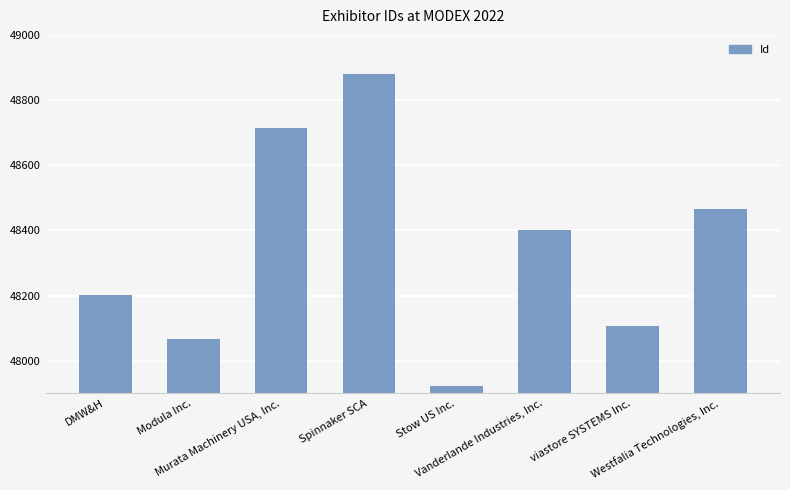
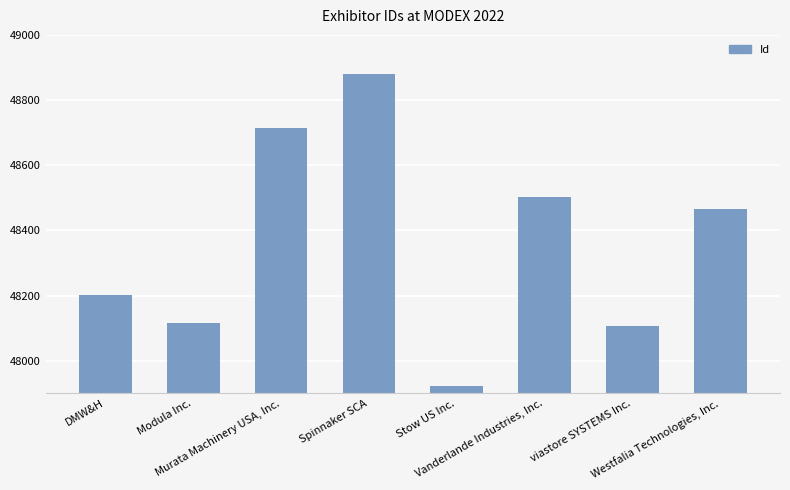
  {
    "DMW&H": 48200,
-   "Modula Inc.": 48070,
+   "Modula Inc.": 48120,
    "Murata Machinery USA, Inc.": 48720,
    "Spinnaker SCA": 48880,
    "Stow US Inc.": 47920,
-   "Vanderlande Industries, Inc.": 48400,
+   "Vanderlande Industries, Inc.": 48500,
    "viastore SYSTEMS Inc.": 48110,
    "Westfalia Technologies, Inc.": 48470
  }
